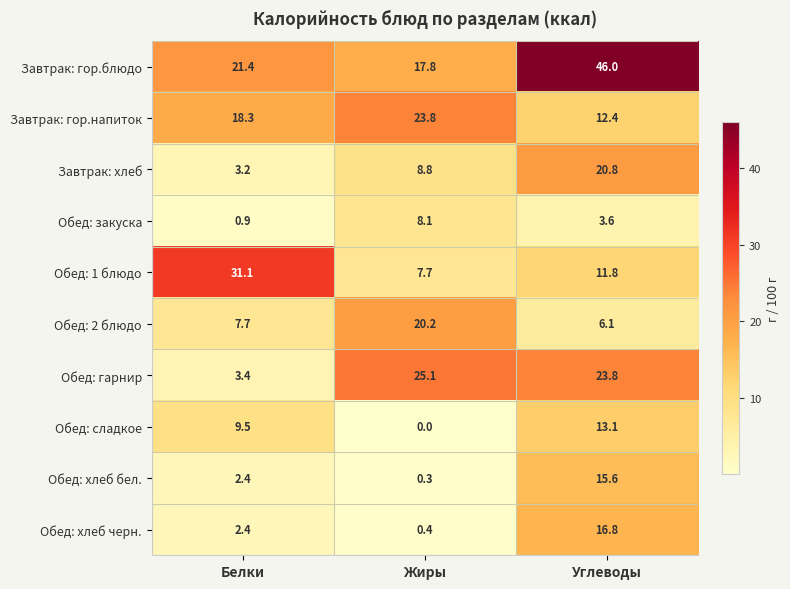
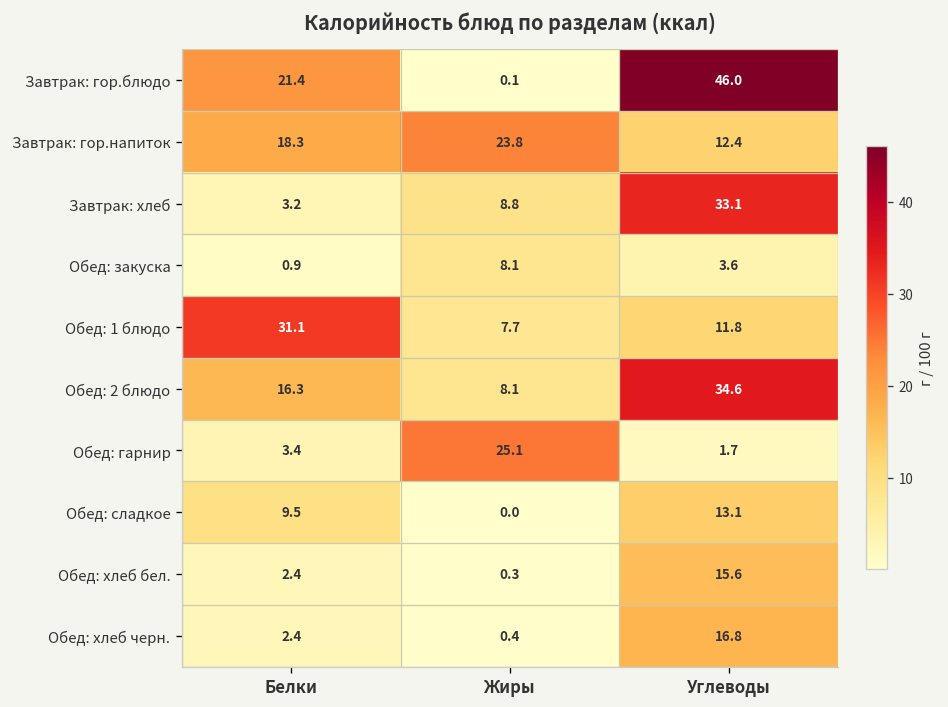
  {
    "Завтрак: гор.блюдо": {
      "Белки": 21.4,
-     "Жиры": 17.8,
+     "Жиры": 0.1,
      "Углеводы": 46.0
    },
    "Завтрак: гор.напиток": {
      "Белки": 18.3,
      "Жиры": 23.8,
      "Углеводы": 12.4
    },
    "Завтрак: хлеб": {
      "Белки": 3.2,
      "Жиры": 8.8,
-     "Углеводы": 20.8
+     "Углеводы": 33.1
    },
    "Обед: закуска": {
      "Белки": 0.9,
      "Жиры": 8.1,
      "Углеводы": 3.6
    },
    "Обед: 1 блюдо": {
      "Белки": 31.1,
      "Жиры": 7.7,
      "Углеводы": 11.8
    },
    "Обед: 2 блюдо": {
-     "Белки": 7.7,
-     "Жиры": 20.2,
-     "Углеводы": 6.1
+     "Белки": 16.3,
+     "Жиры": 8.1,
+     "Углеводы": 34.6
    },
    "Обед: гарнир": {
      "Белки": 3.4,
      "Жиры": 25.1,
-     "Углеводы": 23.8
+     "Углеводы": 1.7
    },
    "Обед: сладкое": {
      "Белки": 9.5,
      "Жиры": 0.0,
      "Углеводы": 13.1
    },
    "Обед: хлеб бел.": {
      "Белки": 2.4,
      "Жиры": 0.3,
      "Углеводы": 15.6
    },
    "Обед: хлеб черн.": {
      "Белки": 2.4,
      "Жиры": 0.4,
      "Углеводы": 16.8
    }
  }
